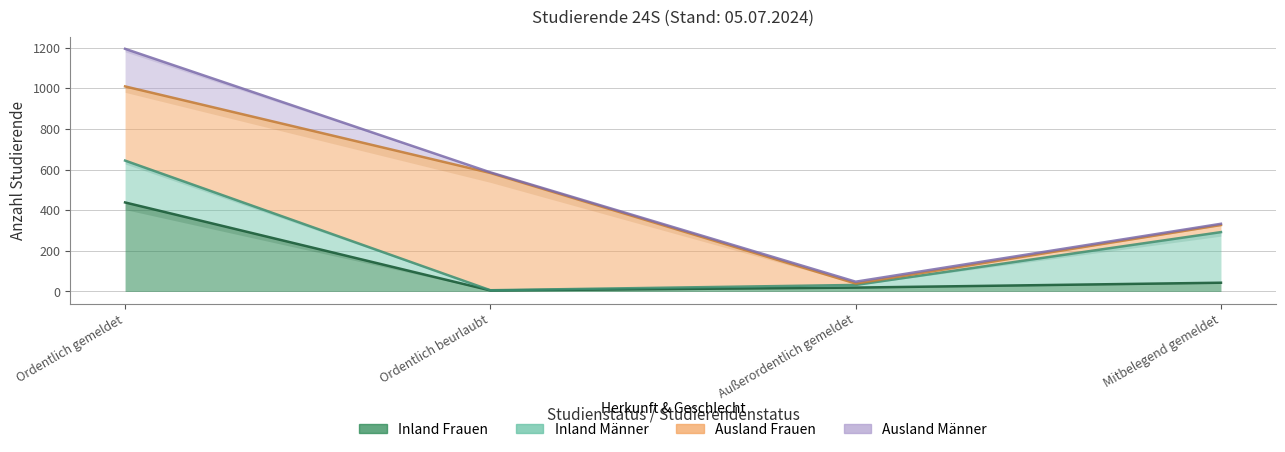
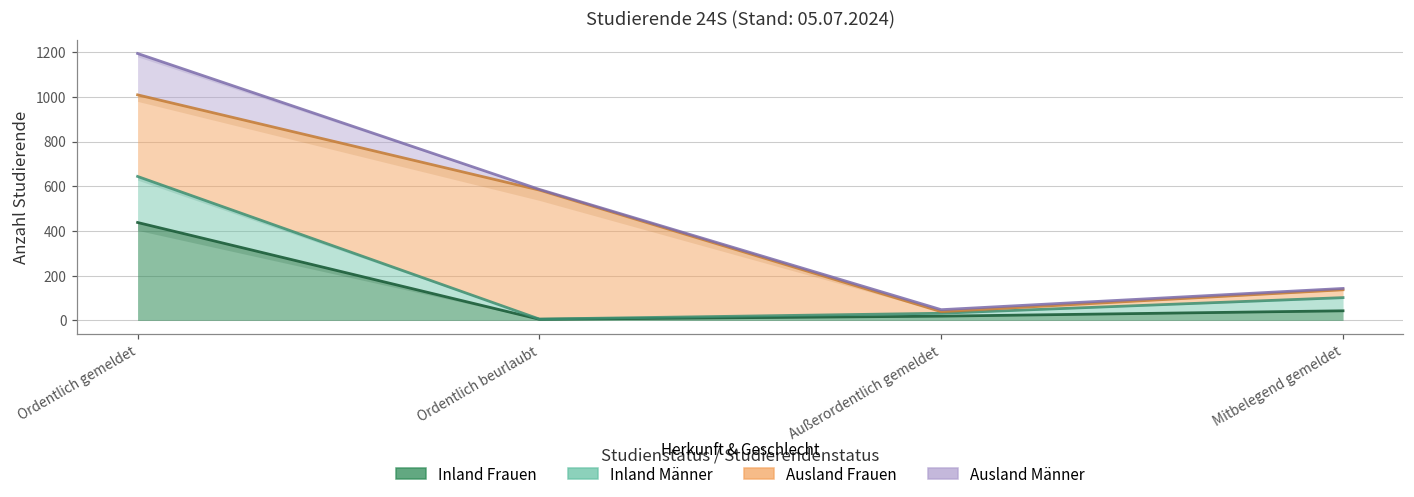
  {
    "Inland Frauen": {
      "Ordentlich gemeldet": 440,
      "Außerordentlich gemeldet": 20,
      "Mitbelegend gemeldet": 40
    },
    "Inland Männer": {
      "Ordentlich gemeldet": 210,
-     "Mitbelegend gemeldet": 250
+     "Mitbelegend gemeldet": 60
    },
    "Ausland Frauen": {
      "Ordentlich gemeldet": 370
    },
    "Ausland Männer": {
      "Ordentlich gemeldet": 190
    }
  }
